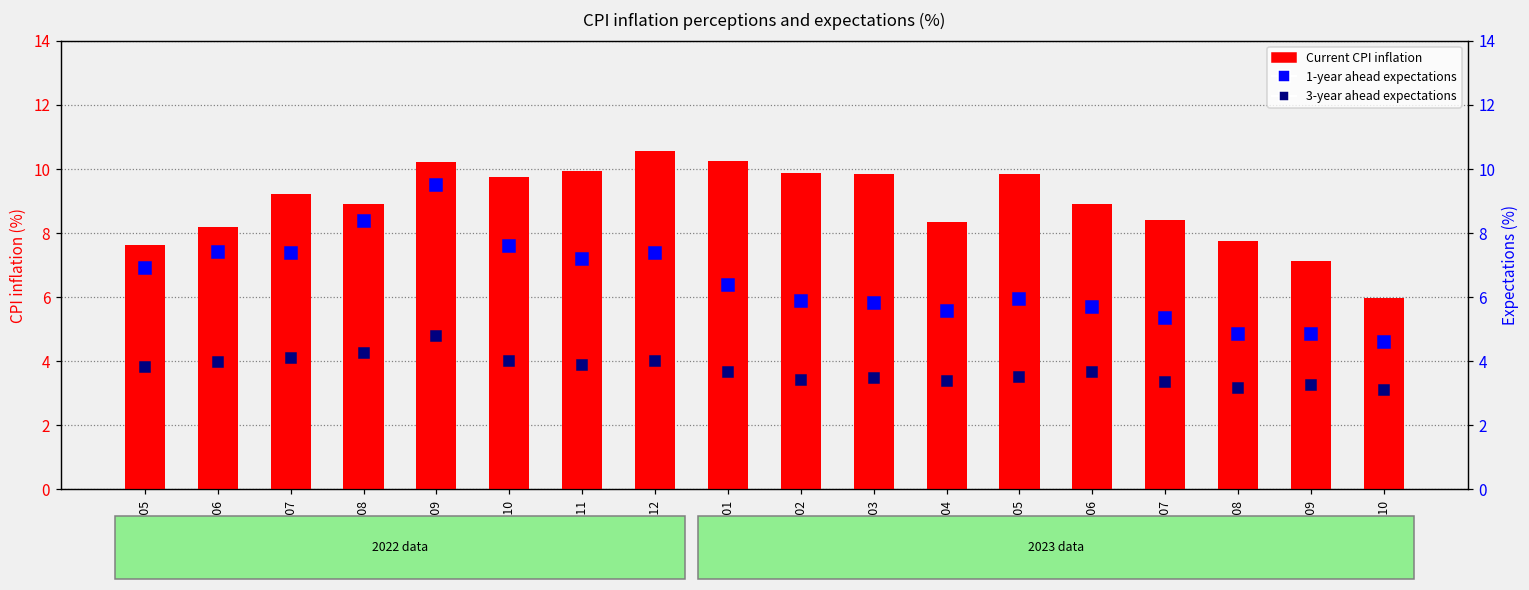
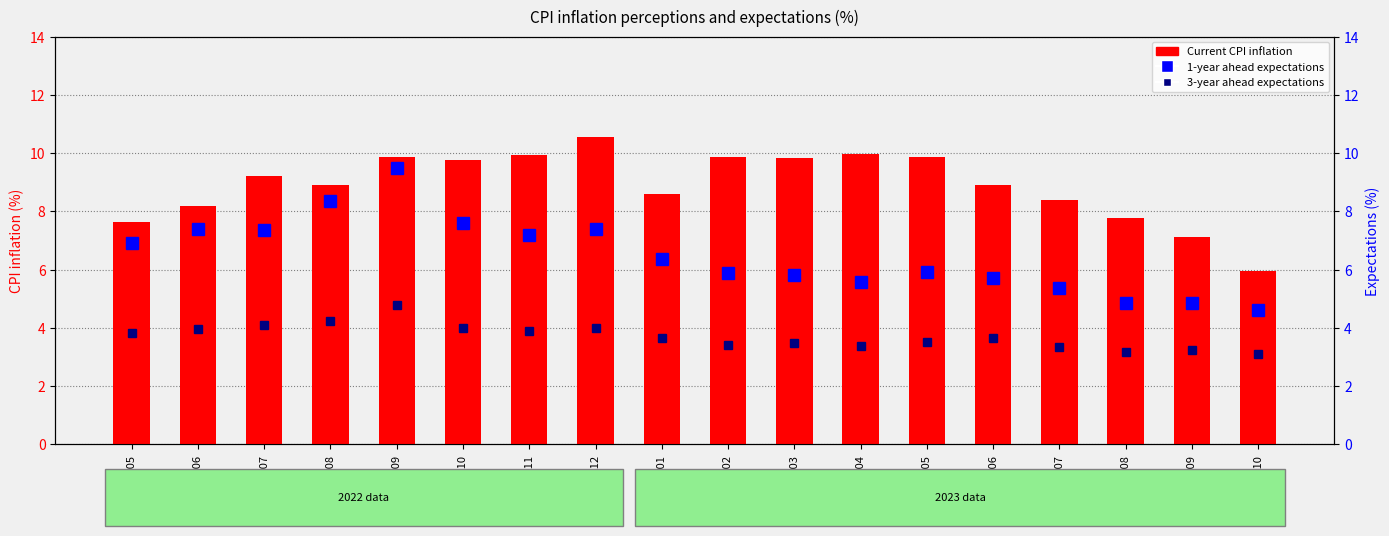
  {
    "Current CPI inflation": {
      "2022-05": 7.6,
      "2022-06": 8.2,
      "2022-07": 9.2,
      "2022-08": 8.9,
-     "2022-09": 10.2,
+     "2022-09": 9.9,
      "2022-10": 9.7,
      "2022-11": 9.9,
      "2022-12": 10.6,
-     "2023-01": 10.2,
+     "2023-01": 8.6,
      "2023-02": 9.9,
      "2023-03": 9.8,
-     "2023-04": 8.4,
+     "2023-04": 10.0,
      "2023-05": 9.8,
      "2023-06": 8.9,
      "2023-07": 8.4,
      "2023-08": 7.8,
      "2023-09": 7.1,
      "2023-10": 6.0
    }
  }
